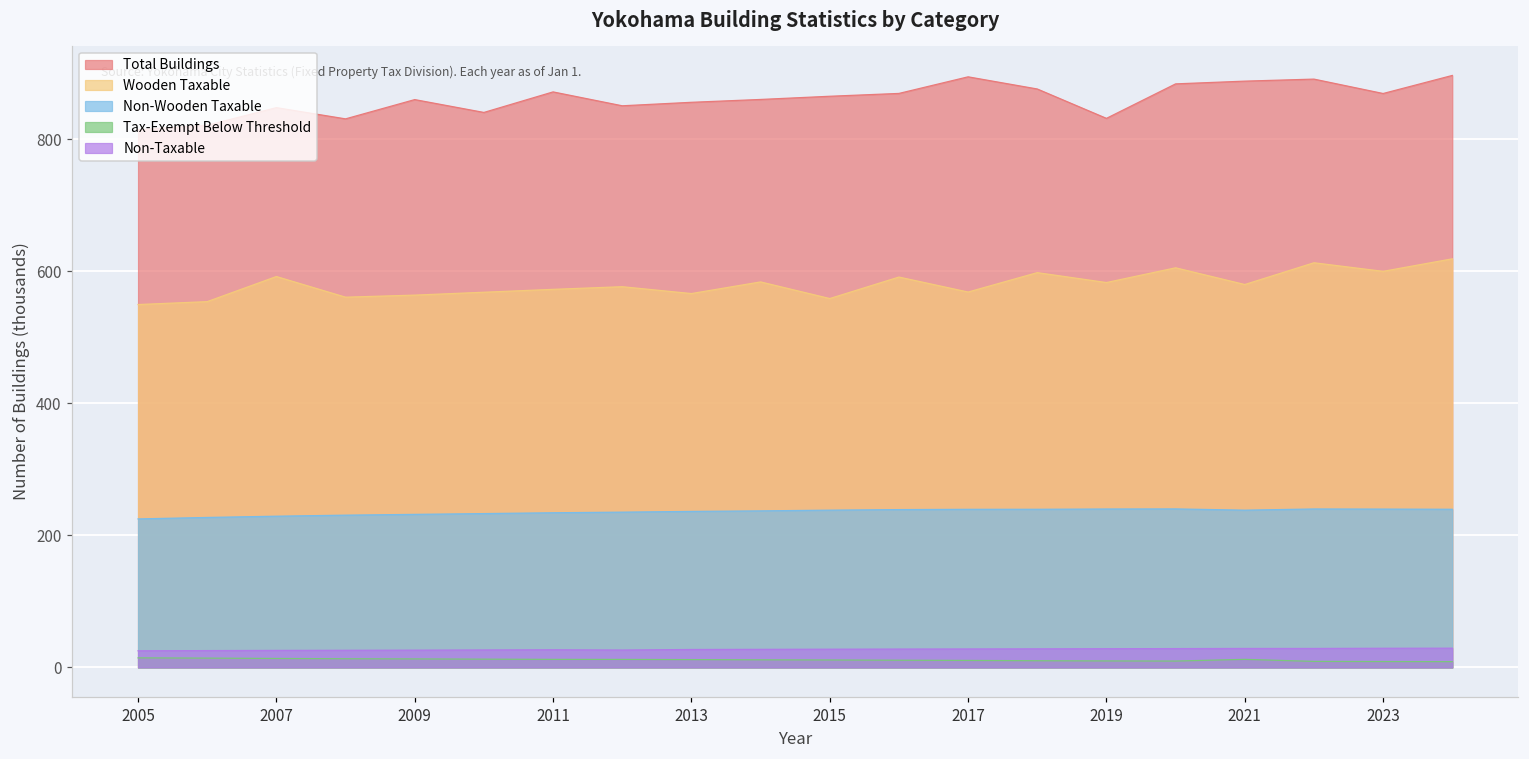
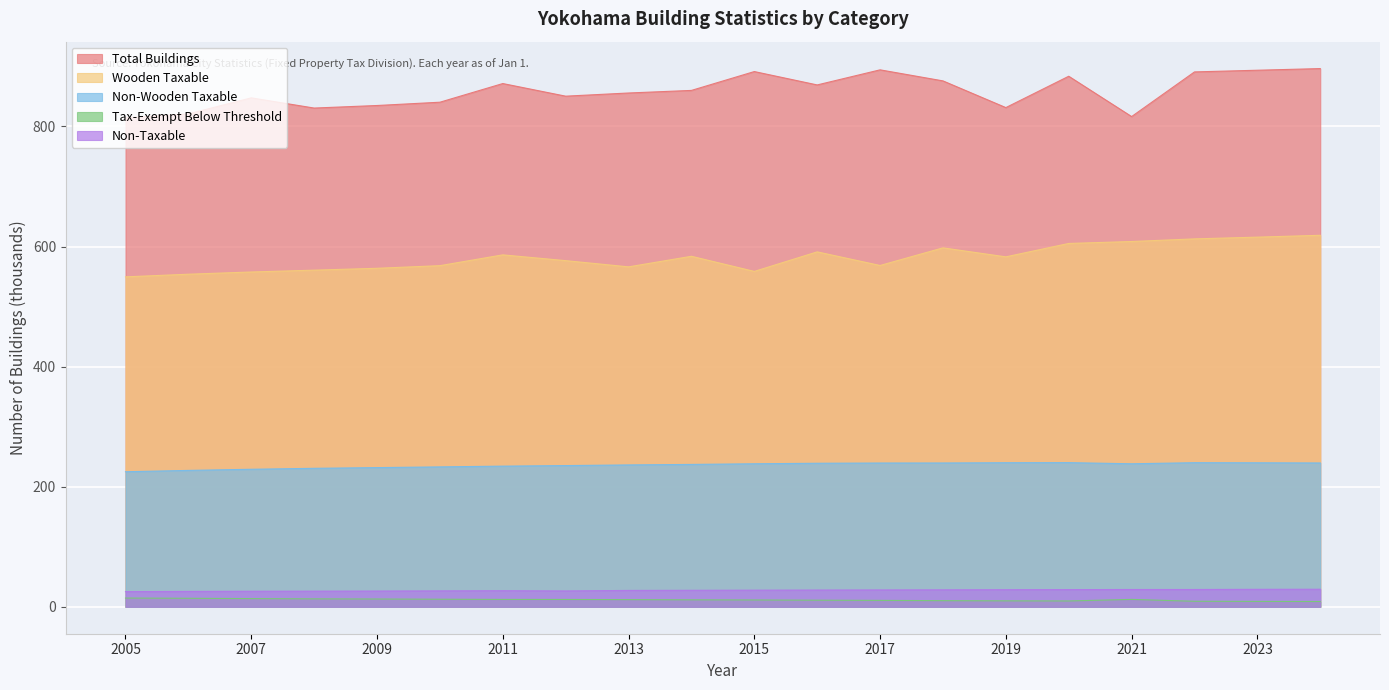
  {
    "Total Buildings": {
-     "2009": 860,
+     "2009": 830,
      "2013": 860,
-     "2015": 860,
+     "2015": 890,
      "2017": 890,
      "2019": 830,
-     "2021": 890,
-     "2023": 870
+     "2021": 820,
+     "2023": 890
    },
    "Wooden Taxable": {
      "2005": 550,
-     "2007": 590,
+     "2007": 560,
      "2009": 560,
-     "2011": 570,
+     "2011": 590,
      "2013": 570,
      "2015": 560,
      "2017": 570,
      "2019": 580,
-     "2021": 580,
-     "2023": 600
+     "2021": 610,
+     "2023": 620
    },
    "Non-Wooden Taxable": {
      "2005": 220,
      "2007": 230,
      "2009": 230,
      "2011": 230,
      "2013": 240,
      "2015": 240,
      "2017": 240,
      "2019": 240,
      "2021": 240,
      "2023": 240
    },
    "Tax-Exempt Below Threshold": {
      "2005": 10,
      "2007": 10,
      "2009": 10,
      "2011": 10,
      "2013": 10,
      "2015": 10,
      "2017": 10,
      "2019": 10,
      "2021": 10,
      "2023": 10
    },
    "Non-Taxable": {
      "2005": 30,
      "2007": 30,
      "2009": 30,
      "2011": 30,
      "2013": 30,
      "2015": 30,
      "2017": 30,
      "2019": 30,
      "2021": 30,
      "2023": 30
    }
  }
